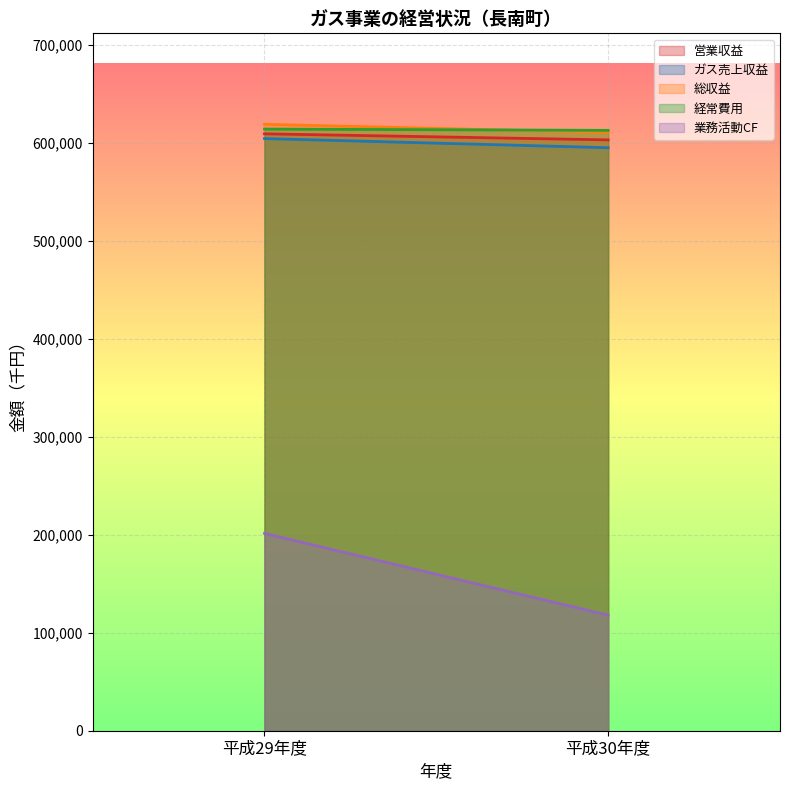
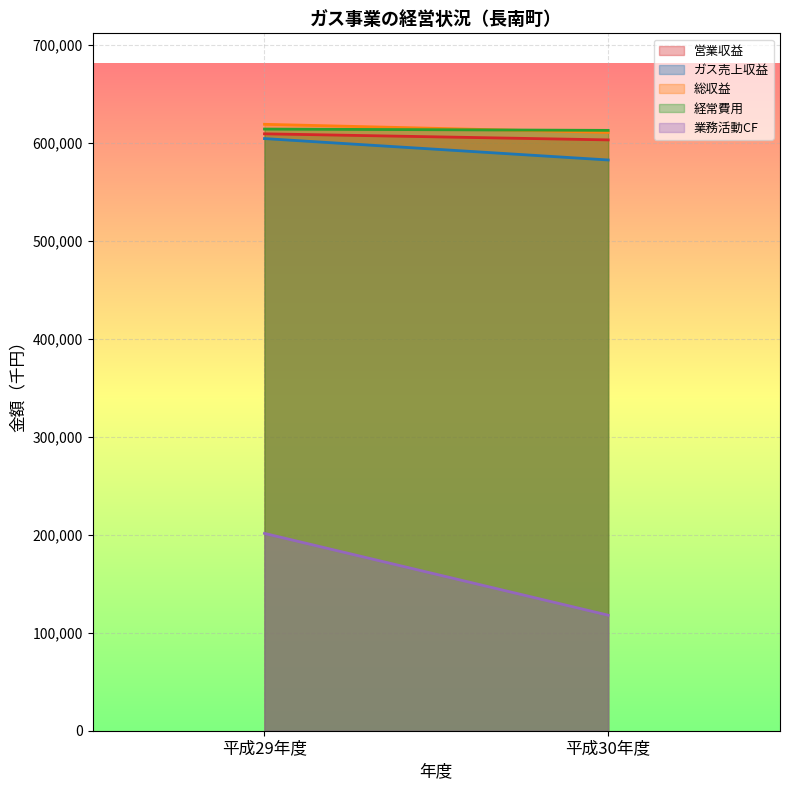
  {
    "ガス売上収益": {
      "平成29年度": "600,000",
-     "平成30年度": "600,000"
+     "平成30年度": "580,000"
    },
    "経常費用": {
      "平成29年度": "610,000"
    },
    "業務活動CF": {
      "平成29年度": "200,000",
      "平成30年度": "120,000"
    }
  }
